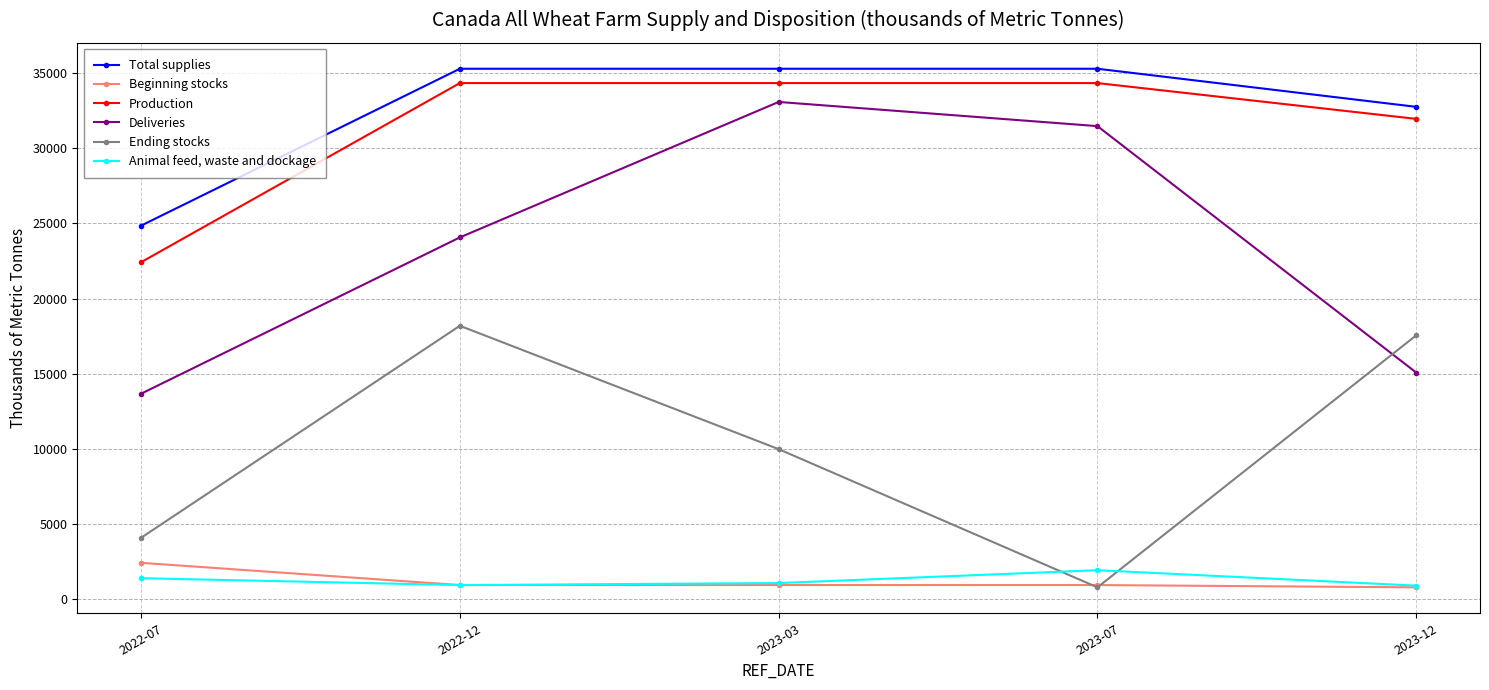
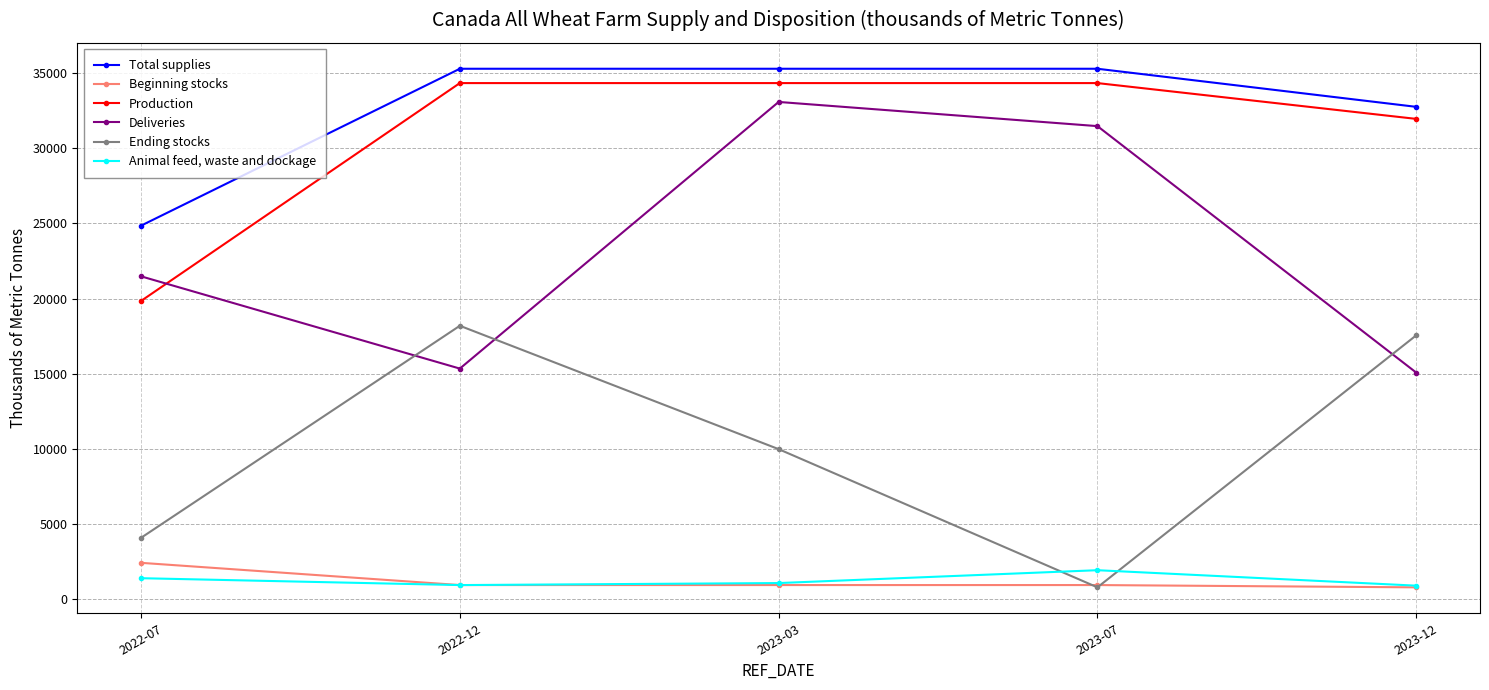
  {
    "Total supplies": {
      "2022-07": 24900,
      "2022-12": 35300,
      "2023-03": 35300,
      "2023-07": 35300,
      "2023-12": 32800
    },
    "Beginning stocks": {
      "2022-07": 2400
    },
    "Production": {
-     "2022-07": 22400,
+     "2022-07": 19800,
      "2022-12": 34300,
      "2023-03": 34300,
      "2023-07": 34300,
      "2023-12": 32000
    },
    "Deliveries": {
-     "2022-07": 13700,
-     "2022-12": 24100,
+     "2022-07": 21500,
+     "2022-12": 15300,
      "2023-03": 33100,
      "2023-07": 31500,
      "2023-12": 15100
    },
    "Ending stocks": {
      "2022-07": 4100,
      "2022-12": 18200,
      "2023-03": 10000,
      "2023-12": 17600
    },
    "Animal feed, waste and dockage": {
      "2022-07": 1400,
      "2023-07": 1900
    }
  }
